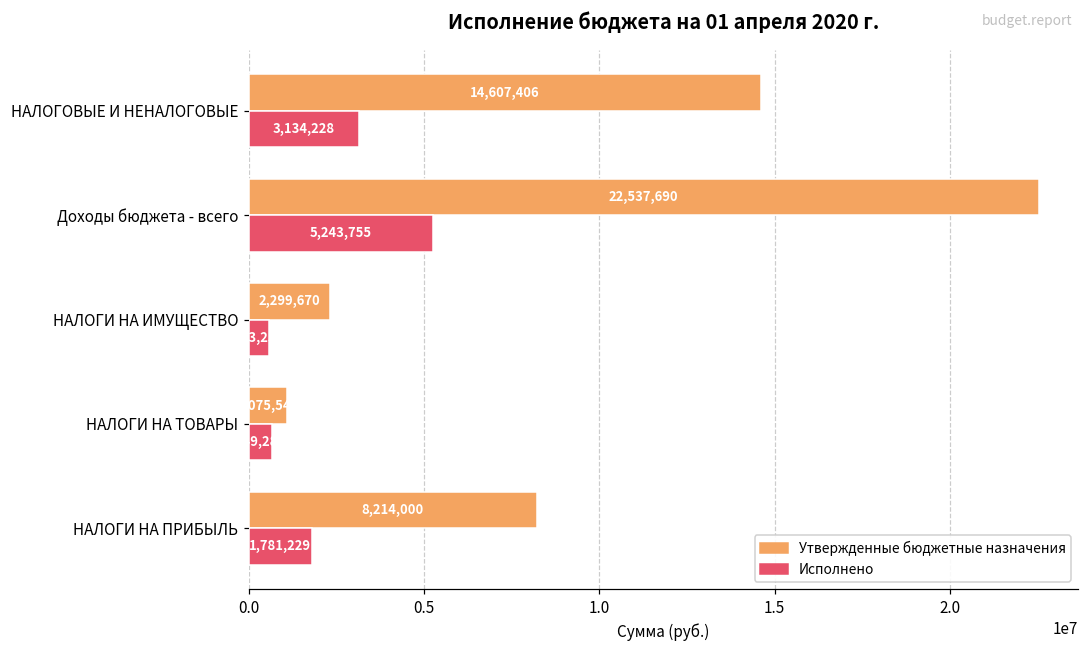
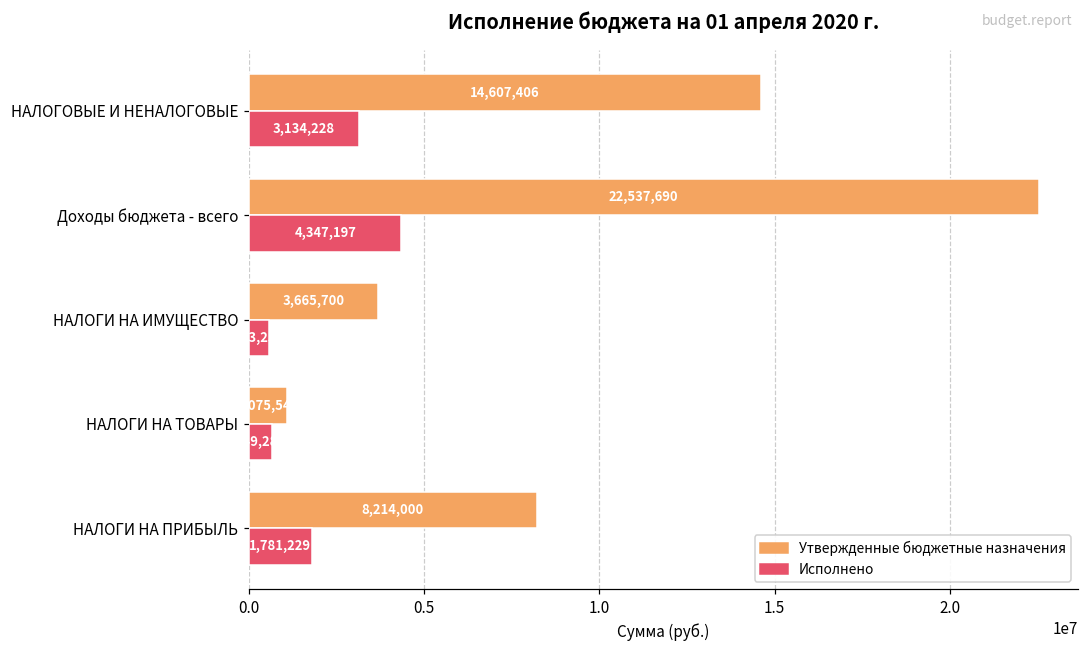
  {
    "Утвержденные бюджетные назначения": {
      "НАЛОГОВЫЕ И НЕНАЛОГОВЫЕ": "14,607,406",
      "Доходы бюджета - всего": "22,537,690",
-     "НАЛОГИ НА ИМУЩЕСТВО": "2,299,670",
+     "НАЛОГИ НА ИМУЩЕСТВО": "3,665,700",
      "НАЛОГИ НА ТОВАРЫ": "1,075,546",
      "НАЛОГИ НА ПРИБЫЛЬ": "8,214,000"
    },
    "Исполнено": {
      "НАЛОГОВЫЕ И НЕНАЛОГОВЫЕ": "3,134,228",
-     "Доходы бюджета - всего": "5,243,755",
+     "Доходы бюджета - всего": "4,347,197",
      "НАЛОГИ НА ПРИБЫЛЬ": "1,781,229"
    }
  }
